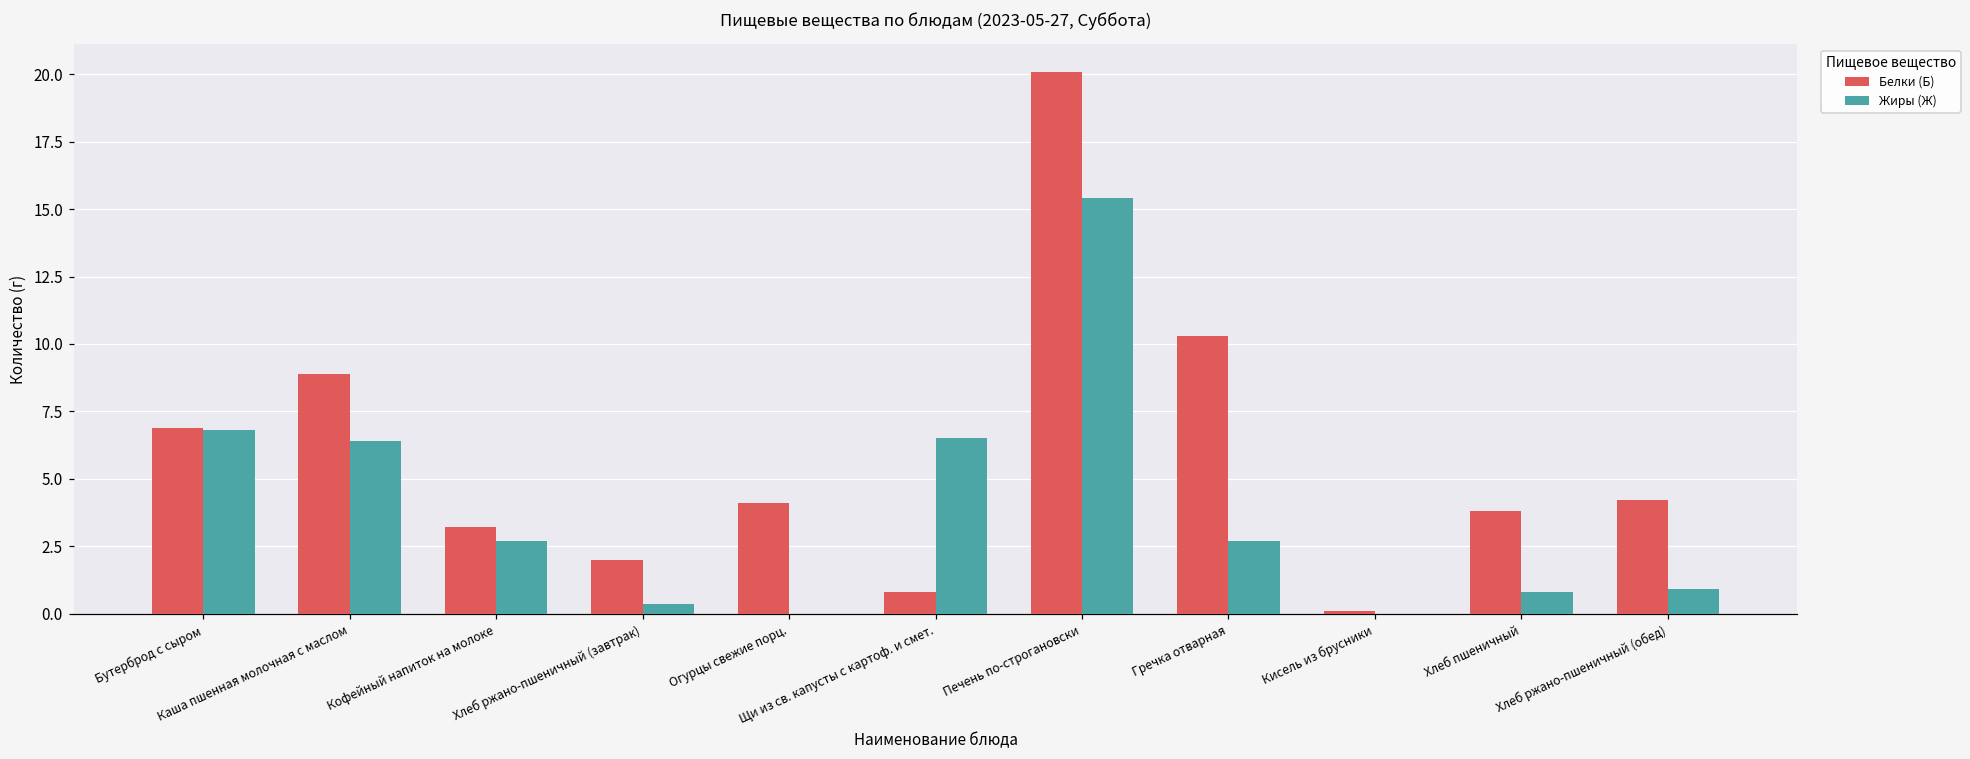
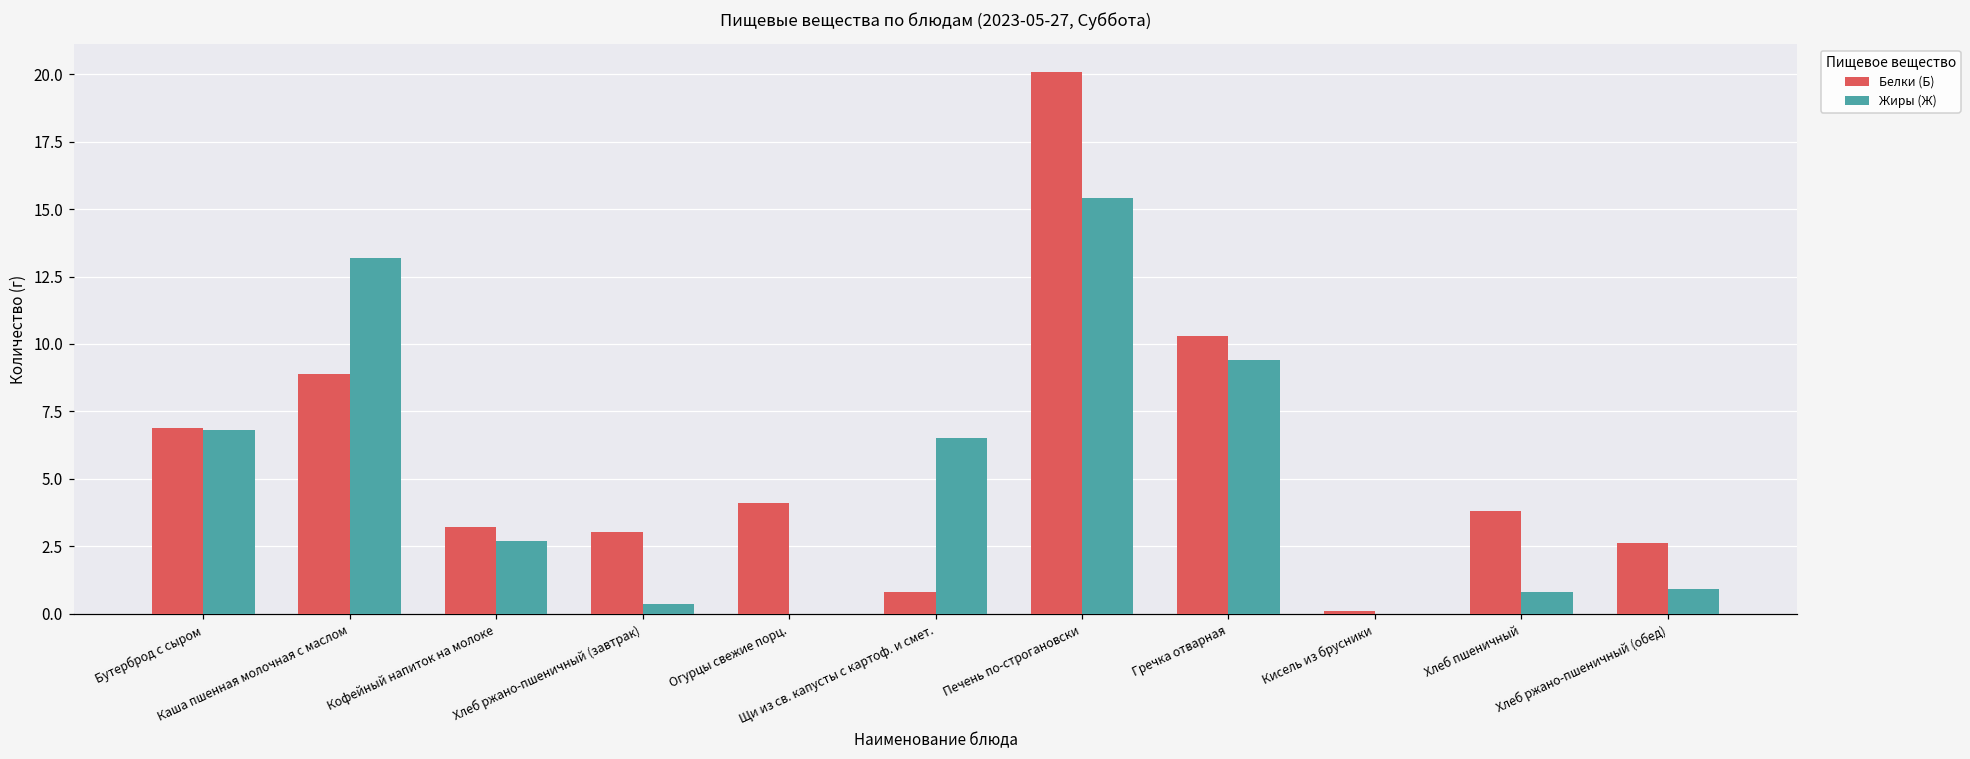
  {
    "Белки (Б)": {
      "Бутерброд с сыром": 6.9,
      "Каша пшенная молочная с маслом": 8.9,
      "Кофейный напиток на молоке": 3.2,
-     "Хлеб ржано-пшеничный (завтрак)": 2.0,
+     "Хлеб ржано-пшеничный (завтрак)": 3.0,
      "Огурцы свежие порц.": 4.1,
      "Щи из св. капусты с картоф. и смет.": 0.8,
      "Печень по-строгановски": 20.1,
      "Гречка отварная": 10.3,
      "Хлеб пшеничный": 3.8,
-     "Хлеб ржано-пшеничный (обед)": 4.2
+     "Хлеб ржано-пшеничный (обед)": 2.6
    },
    "Жиры (Ж)": {
      "Бутерброд с сыром": 6.8,
-     "Каша пшенная молочная с маслом": 6.4,
+     "Каша пшенная молочная с маслом": 13.2,
      "Кофейный напиток на молоке": 2.7,
      "Хлеб ржано-пшеничный (завтрак)": 0.4,
      "Огурцы свежие порц.": 0.0,
      "Щи из св. капусты с картоф. и смет.": 6.5,
      "Печень по-строгановски": 15.4,
-     "Гречка отварная": 2.7,
+     "Гречка отварная": 9.4,
      "Кисель из брусники": 0.0,
      "Хлеб пшеничный": 0.8,
      "Хлеб ржано-пшеничный (обед)": 0.9
    }
  }
